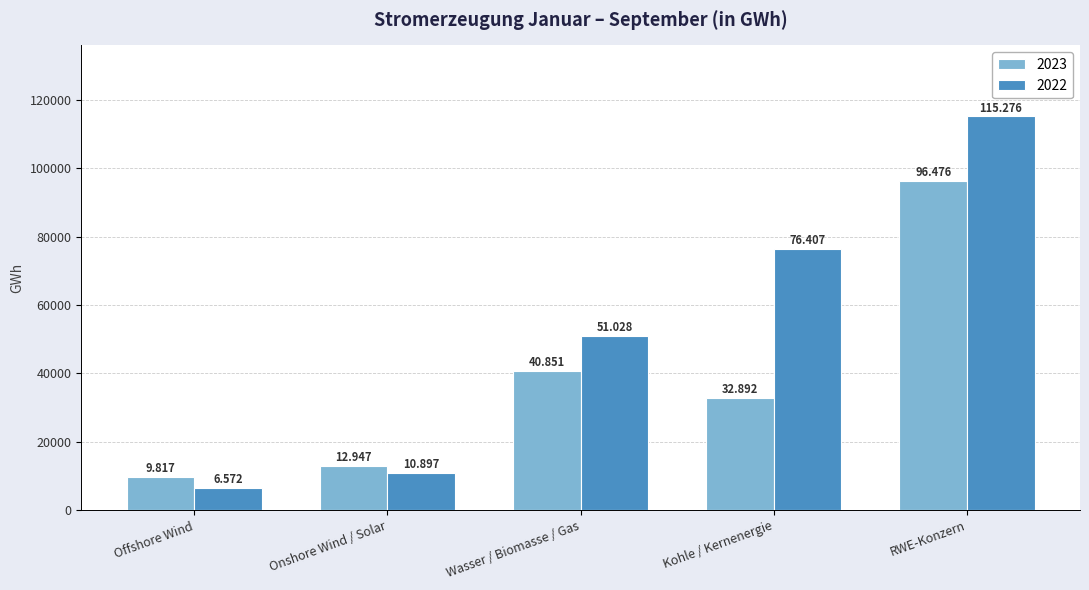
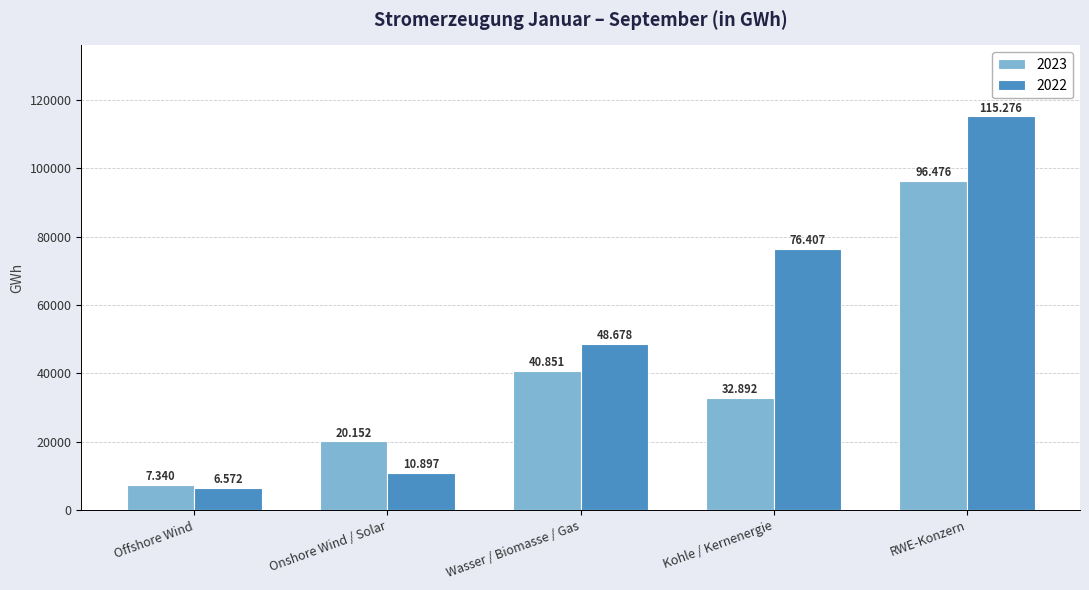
  {
    "2023": {
-     "Offshore Wind": 9.817,
-     "Onshore Wind / Solar": 12.947
+     "Offshore Wind": 7.340,
+     "Onshore Wind / Solar": 20.152
    },
    "2022": {
-     "Wasser / Biomasse / Gas": 51.028
+     "Wasser / Biomasse / Gas": 48.678
    }
  }
